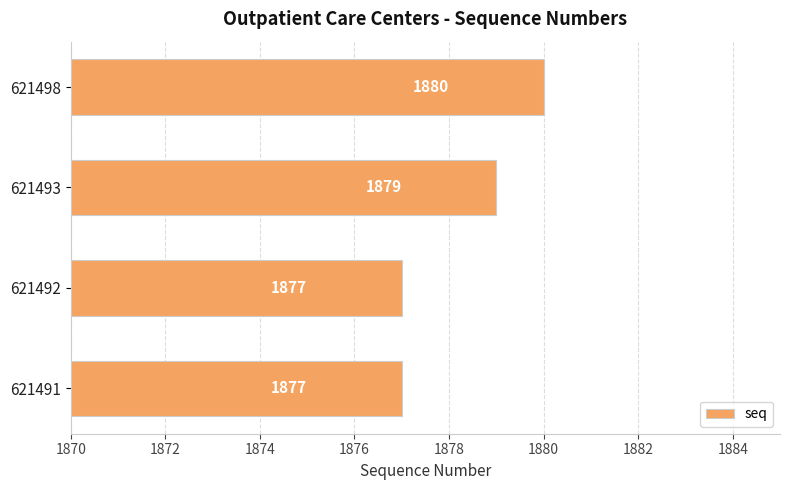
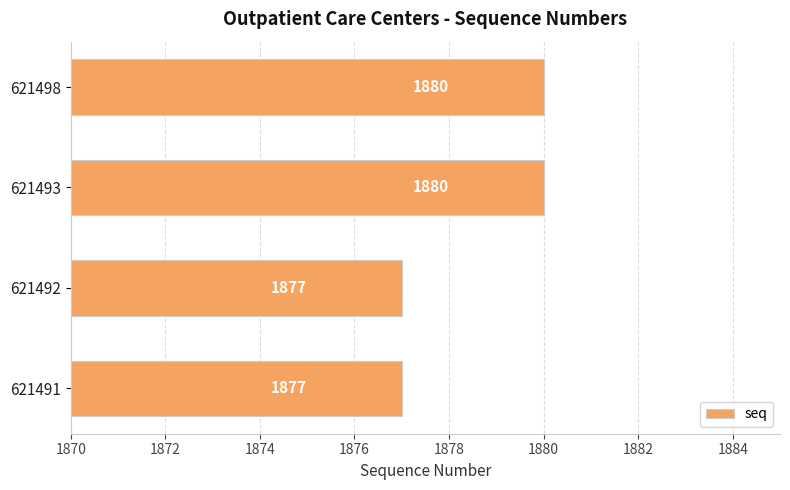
  {
    "621498": 1880,
-   "621493": 1879,
+   "621493": 1880,
    "621492": 1877,
    "621491": 1877
  }
